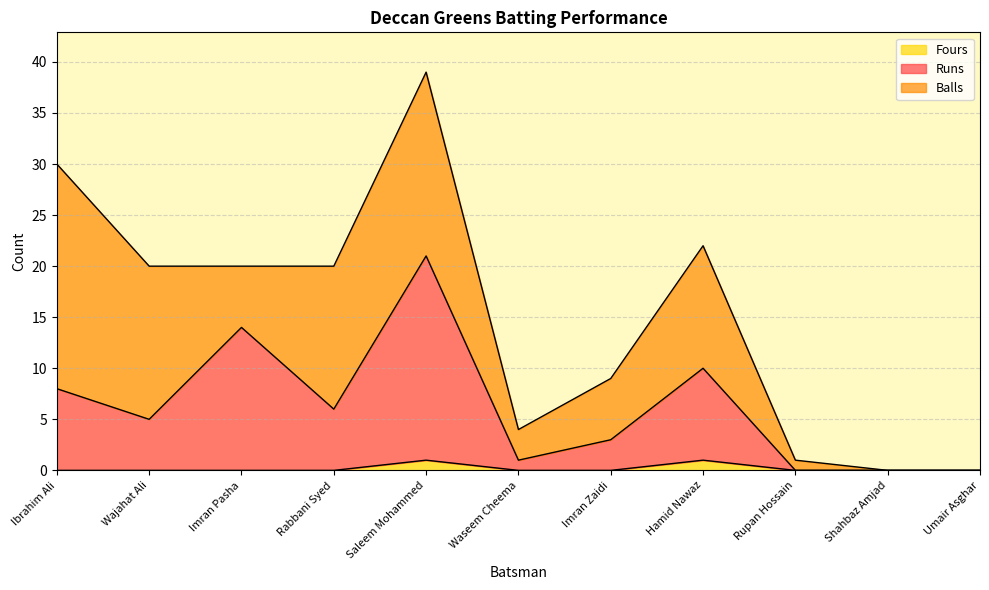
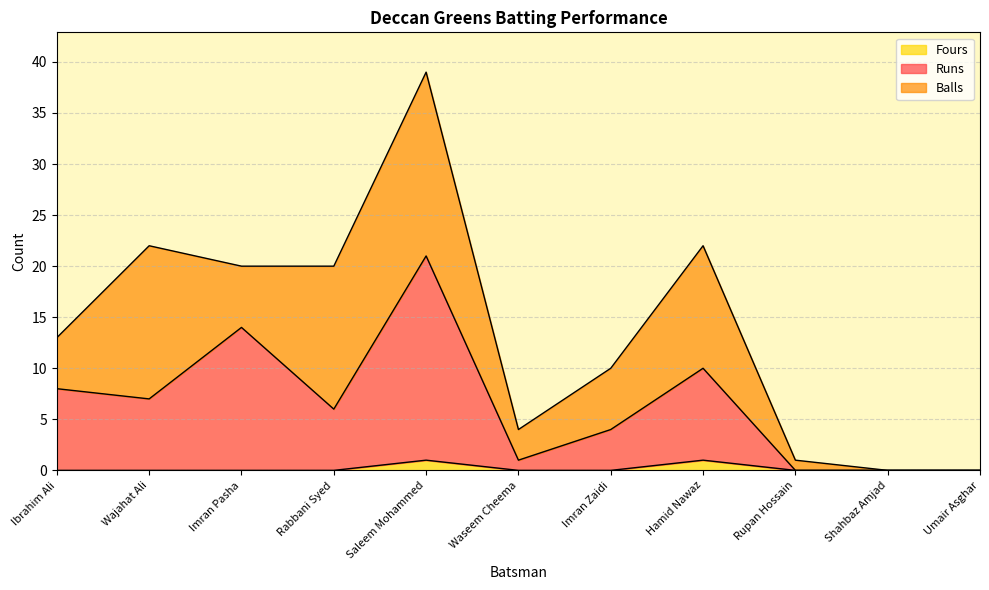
  {
    "Fours": {
      "Ibrahim Ali": 0,
      "Wajahat Ali": 0,
      "Imran Pasha": 0,
      "Rabbani Syed": 0,
      "Saleem Mohammed": 1,
      "Waseem Cheema": 0,
      "Imran Zaidi": 0,
      "Hamid Nawaz": 1
    },
    "Runs": {
      "Ibrahim Ali": 8,
-     "Wajahat Ali": 5,
+     "Wajahat Ali": 7,
      "Imran Pasha": 14,
      "Rabbani Syed": 6,
      "Saleem Mohammed": 20,
      "Waseem Cheema": 1,
-     "Imran Zaidi": 3,
+     "Imran Zaidi": 4,
      "Hamid Nawaz": 9
    },
    "Balls": {
-     "Ibrahim Ali": 22,
+     "Ibrahim Ali": 5,
      "Wajahat Ali": 15,
      "Imran Pasha": 6,
      "Rabbani Syed": 14,
      "Saleem Mohammed": 18,
      "Waseem Cheema": 3,
      "Imran Zaidi": 6,
      "Hamid Nawaz": 12,
      "Rupan Hossain": 1
    }
  }
